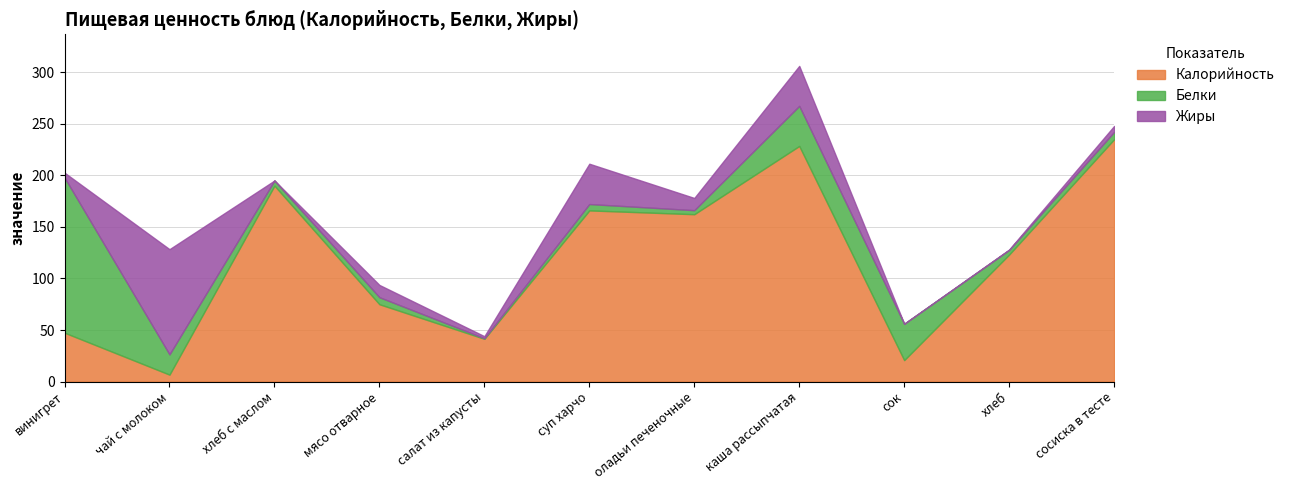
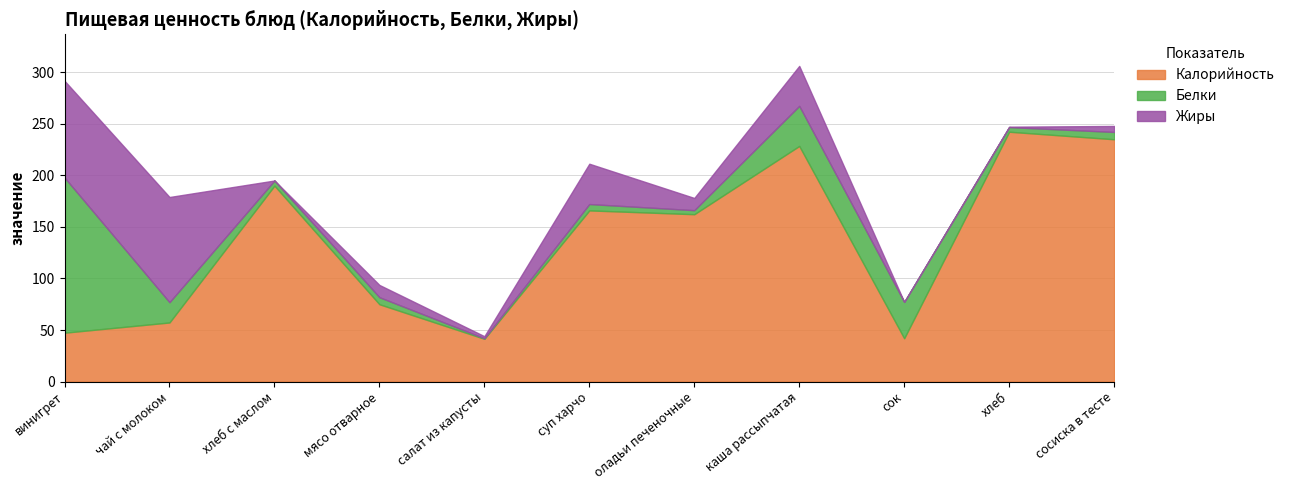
  {
    "Калорийность": {
      "винигрет": 47,
-     "чай с молоком": 7,
+     "чай с молоком": 57,
      "хлеб с маслом": 190,
      "мясо отварное": 75,
      "суп харчо": 166,
      "оладьи печеночные": 162,
      "каша рассыпчатая": 229,
-     "сок": 21,
-     "хлеб": 123,
+     "сок": 42,
+     "хлеб": 242,
      "сосиска в тесте": 235
    },
    "Белки": {
      "винигрет": 150,
      "чай с молоком": 20,
      "мясо отварное": 7,
      "суп харчо": 6,
      "оладьи печеночные": 4,
      "каша рассыпчатая": 39,
      "сосиска в тесте": 7
    },
    "Жиры": {
-     "винигрет": 5,
+     "винигрет": 94,
      "чай с молоком": 102,
      "мясо отварное": 12,
      "суп харчо": 39,
      "оладьи печеночные": 12,
      "каша рассыпчатая": 39,
      "сосиска в тесте": 6
    }
  }
